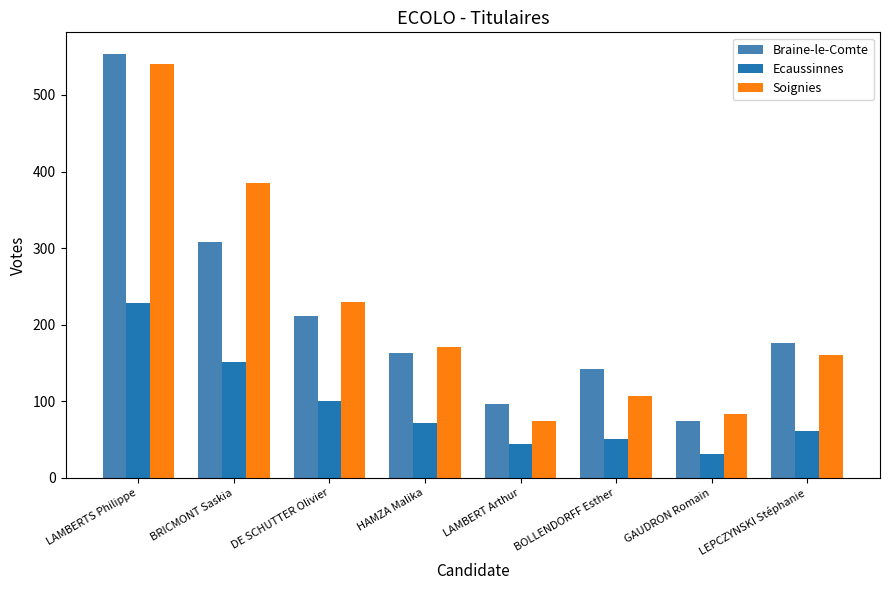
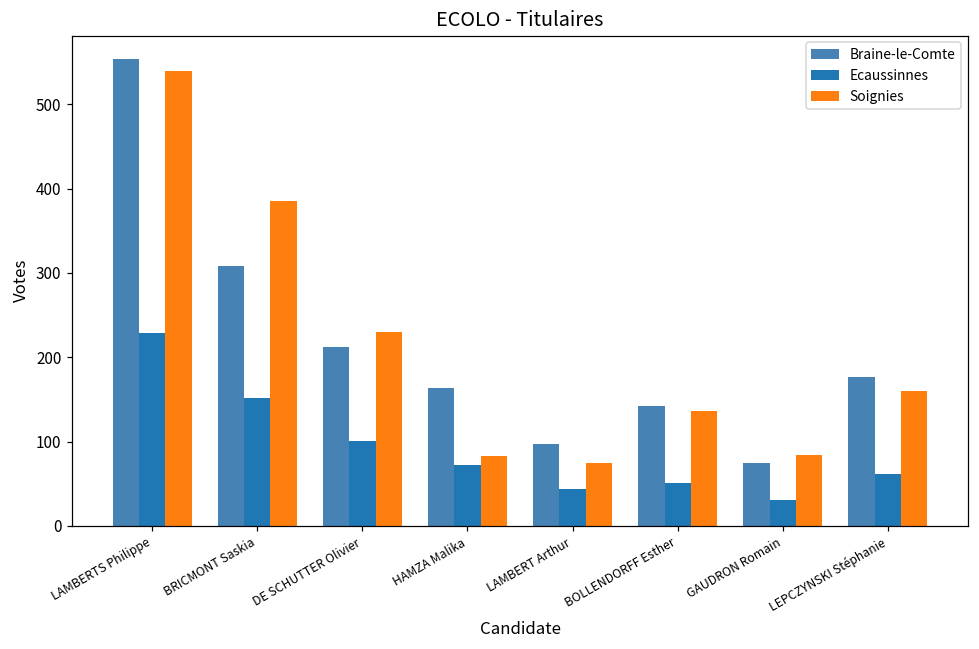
  {
    "Soignies": {
      "LAMBERTS Philippe": 540,
      "BRICMONT Saskia": 390,
      "DE SCHUTTER Olivier": 230,
-     "HAMZA Malika": 170,
+     "HAMZA Malika": 80,
      "LAMBERT Arthur": 70,
-     "BOLLENDORFF Esther": 110,
+     "BOLLENDORFF Esther": 140,
      "GAUDRON Romain": 80,
      "LEPCZYNSKI Stéphanie": 160
    }
  }
